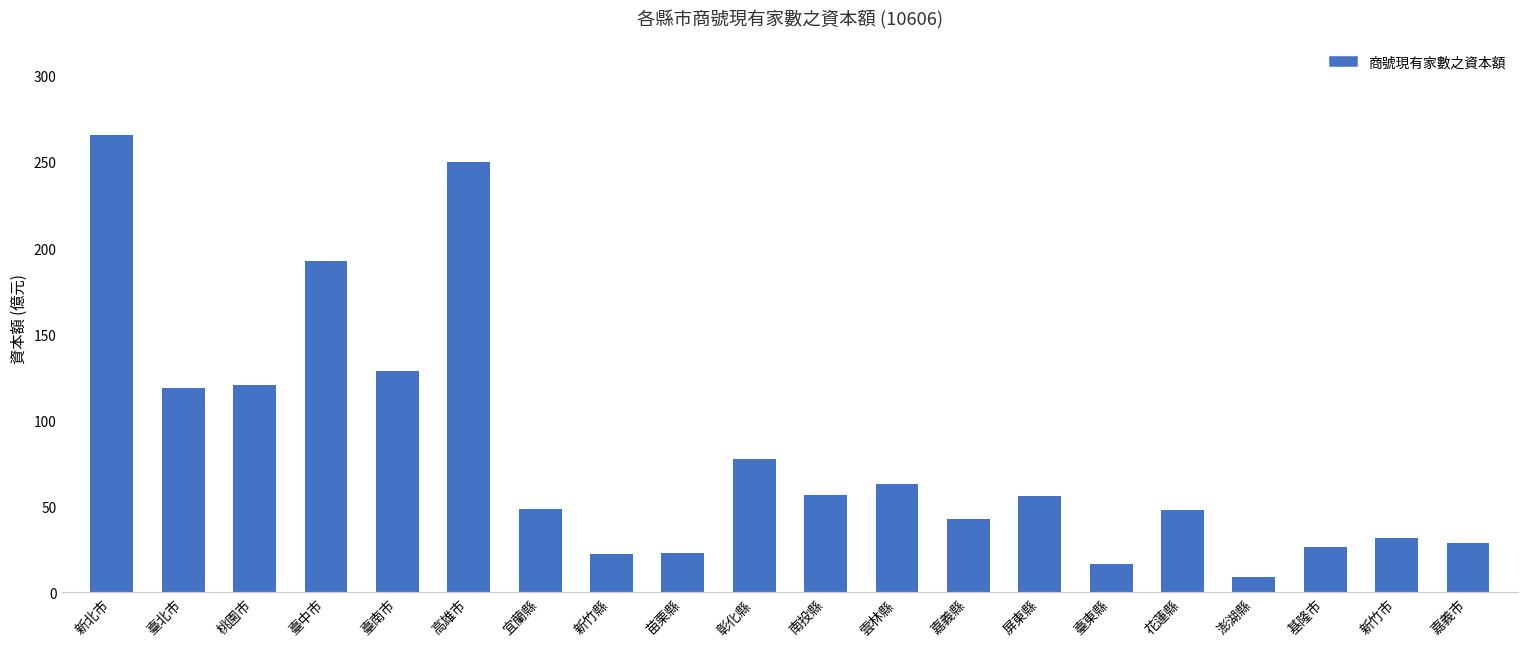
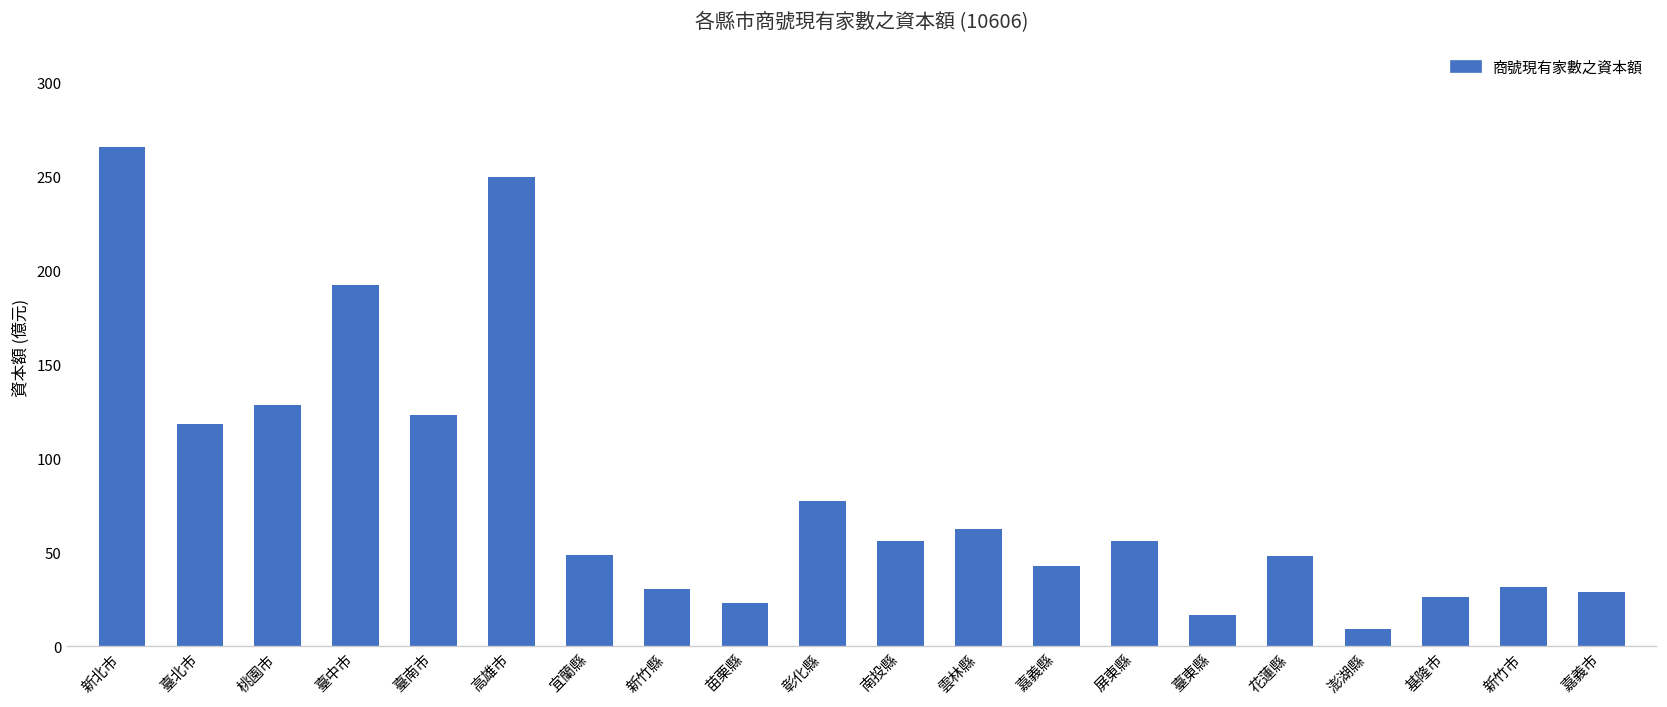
  {
    "新北市": 266,
    "臺北市": 119,
-   "桃園市": 121,
+   "桃園市": 129,
    "臺中市": 192,
-   "臺南市": 129,
+   "臺南市": 123,
    "高雄市": 250,
    "宜蘭縣": 49,
-   "新竹縣": 22,
+   "新竹縣": 30,
    "苗栗縣": 23,
    "彰化縣": 78,
    "南投縣": 56,
    "雲林縣": 63,
    "嘉義縣": 43,
    "屏東縣": 56,
    "臺東縣": 17,
    "花蓮縣": 48,
    "澎湖縣": 9,
    "基隆市": 26,
    "新竹市": 32,
    "嘉義市": 29
  }
